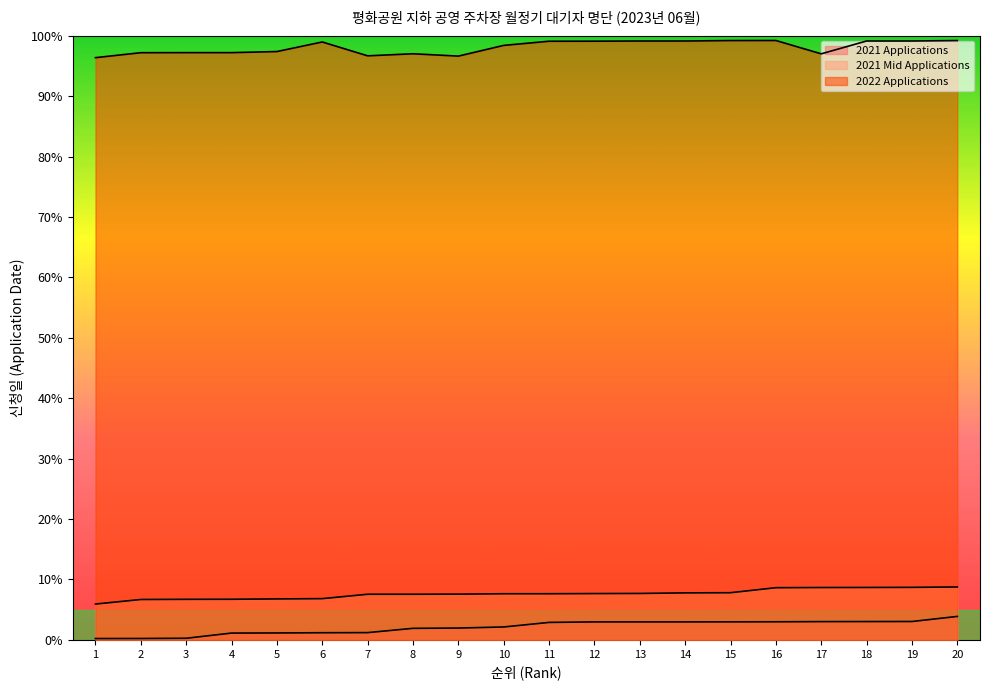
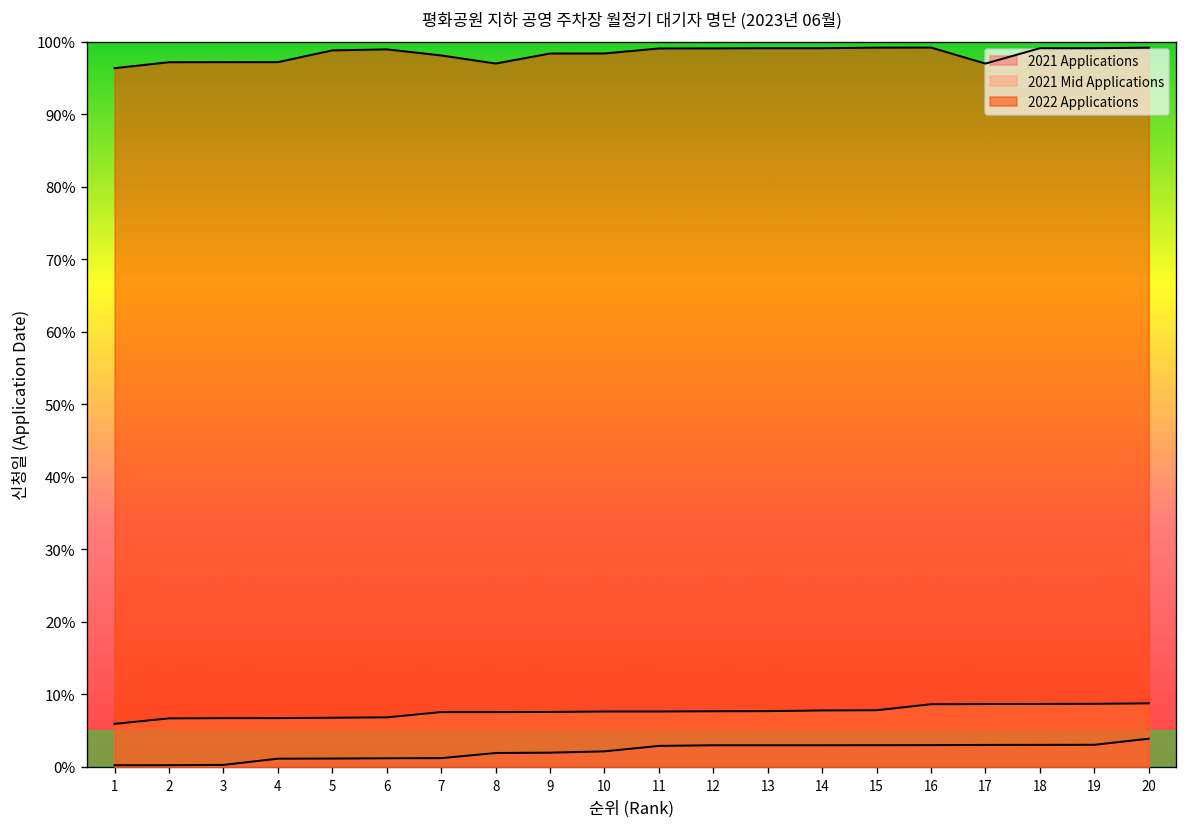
  {
    "2022 Applications": {
      "1": "96%",
      "2": "97%",
      "3": "97%",
      "4": "97%",
-     "5": "97%",
+     "5": "99%",
      "6": "99%",
-     "7": "97%",
+     "7": "98%",
      "8": "97%",
-     "9": "97%",
+     "9": "98%",
      "10": "98%",
      "11": "99%",
      "12": "99%",
      "13": "99%",
      "14": "99%",
      "15": "99%",
      "16": "99%",
      "18": "99%",
      "19": "99%",
      "20": "99%"
    }
  }
